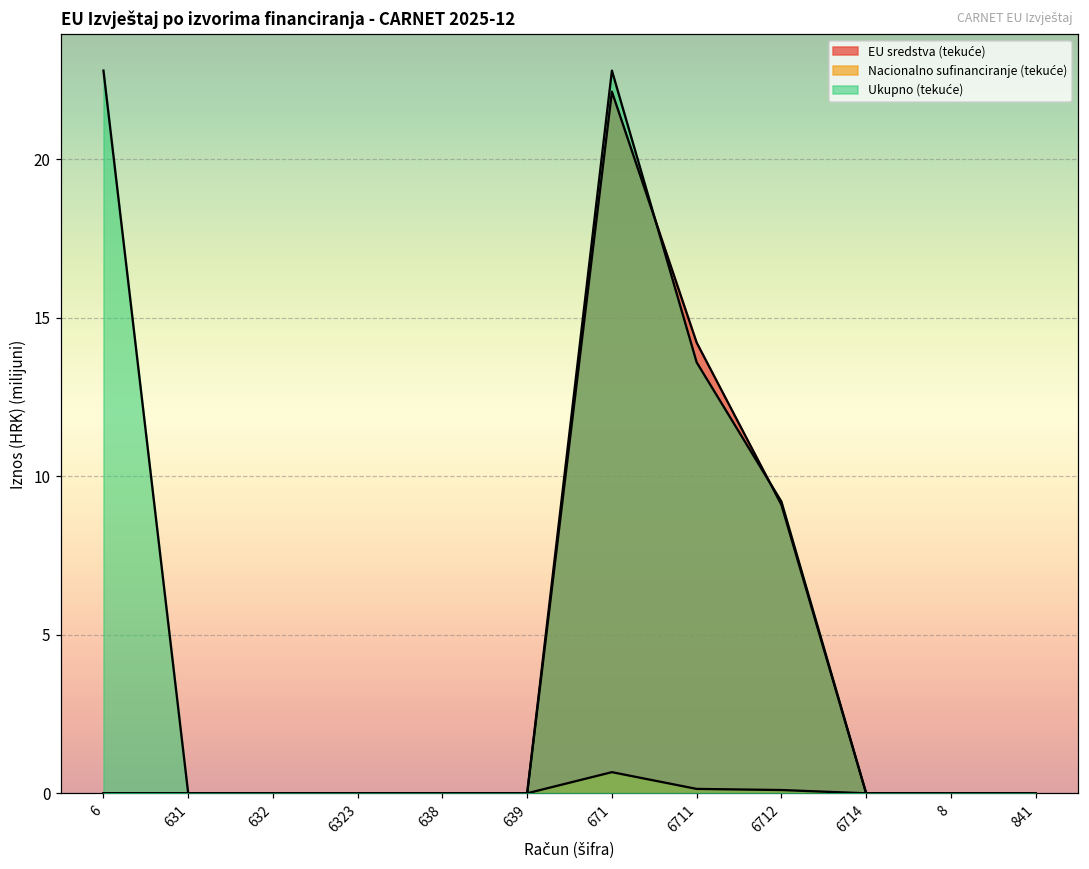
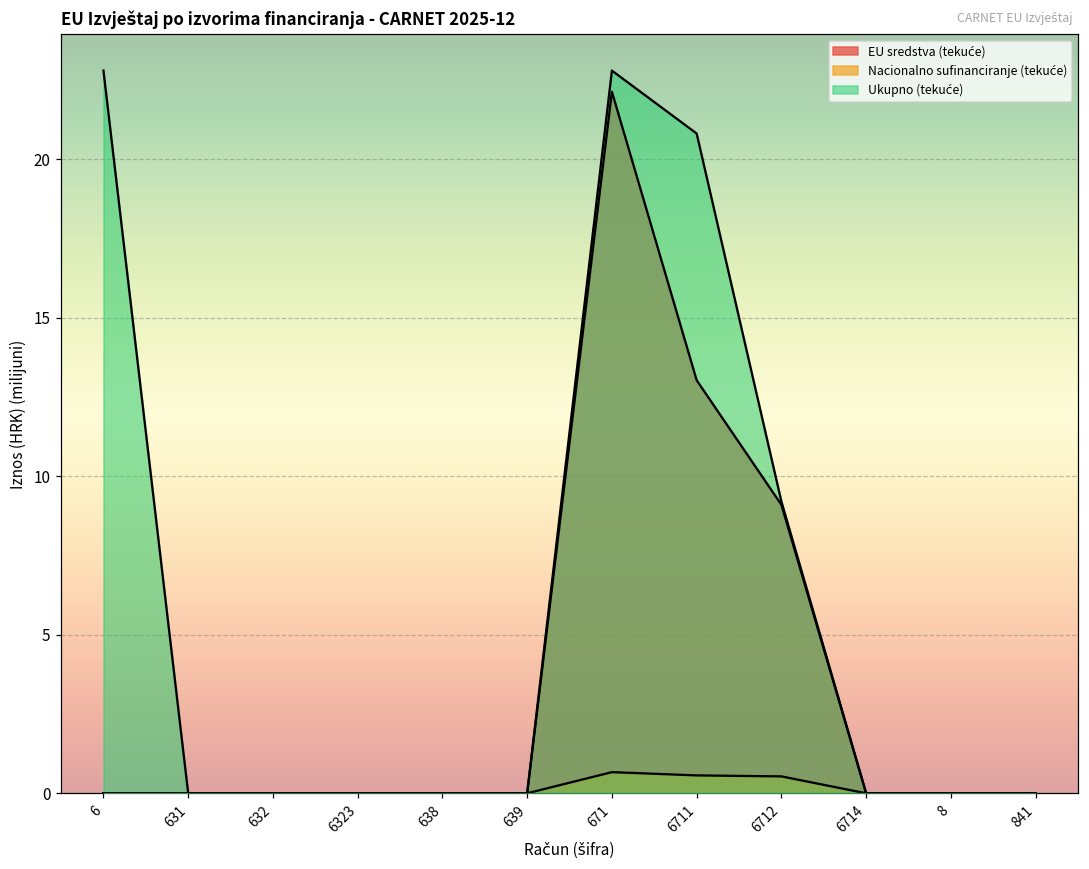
  {
    "EU sredstva (tekuće)": {
      "671": 22.1,
-     "6711": 14.2,
+     "6711": 13.0,
      "6712": 9.1
    },
    "Nacionalno sufinanciranje (tekuće)": {
      "671": 0.7,
-     "6711": 0.1,
-     "6712": 0.1
+     "6711": 0.6,
+     "6712": 0.5
    },
    "Ukupno (tekuće)": {
      "6": 22.8,
      "671": 22.8,
-     "6711": 13.6,
+     "6711": 20.8,
      "6712": 9.2
    }
  }
